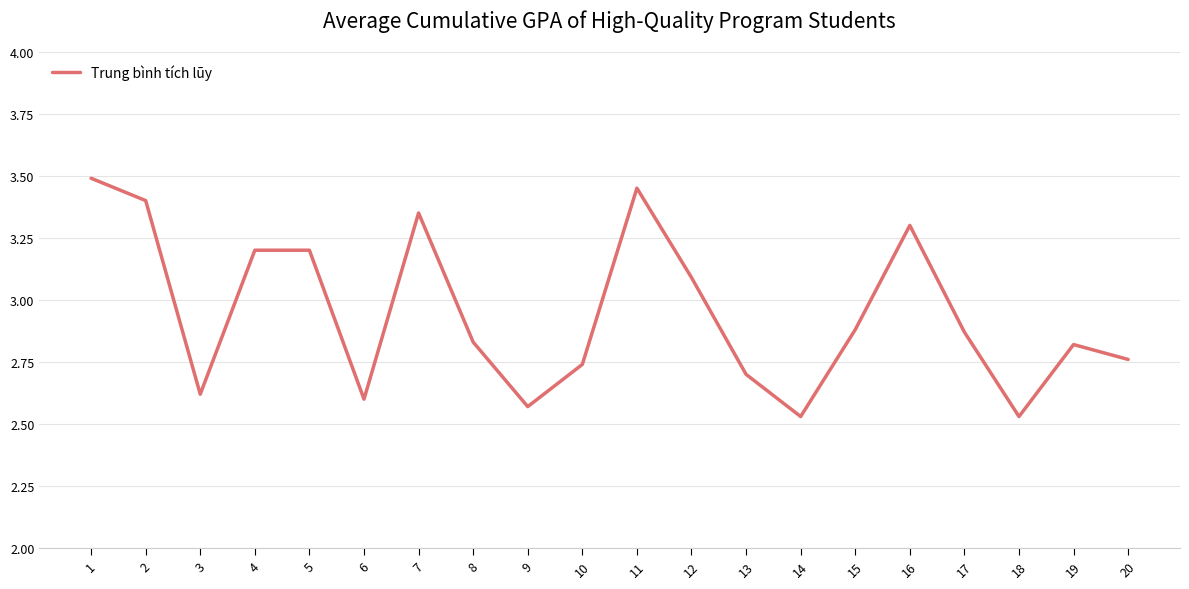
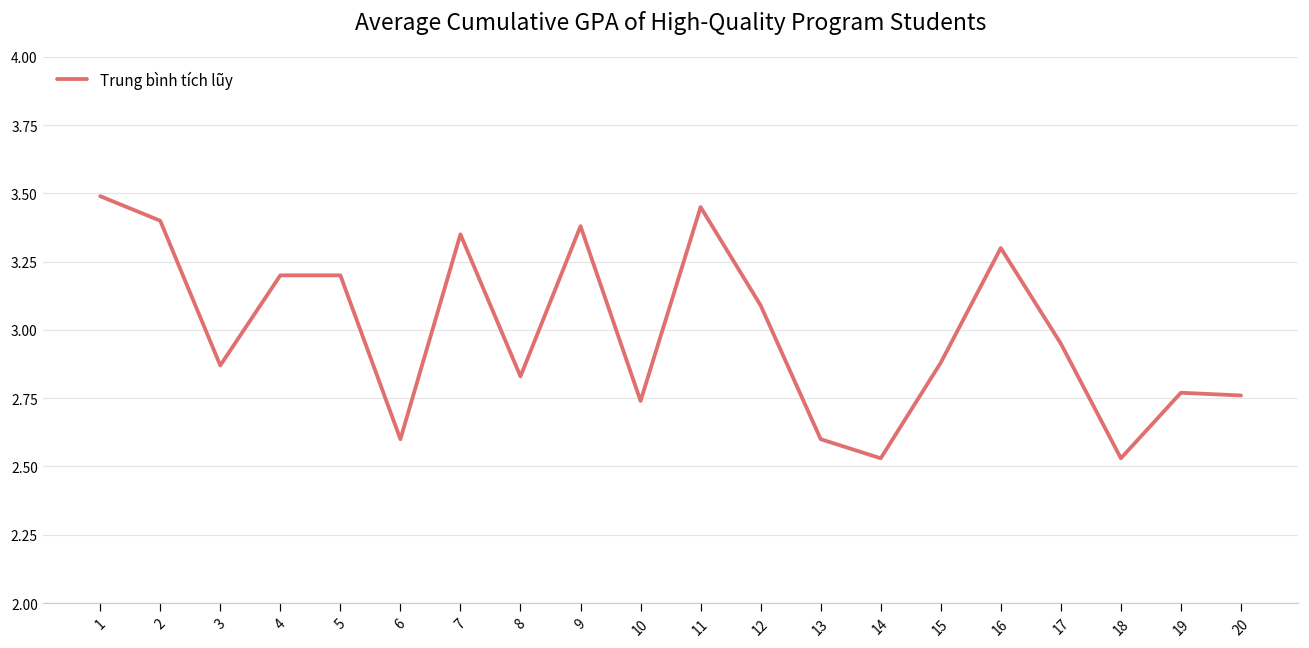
  {
    "1": 3.49,
    "2": 3.40,
-   "3": 2.62,
+   "3": 2.87,
    "4": 3.20,
    "5": 3.20,
    "6": 2.60,
    "7": 3.35,
    "8": 2.83,
-   "9": 2.57,
+   "9": 3.38,
    "10": 2.74,
    "11": 3.45,
    "12": 3.09,
-   "13": 2.7,
+   "13": 2.6,
    "14": 2.53,
    "15": 2.88,
    "16": 3.30,
-   "17": 2.87,
+   "17": 2.95,
    "18": 2.53,
-   "19": 2.82,
+   "19": 2.77,
    "20": 2.76
  }
